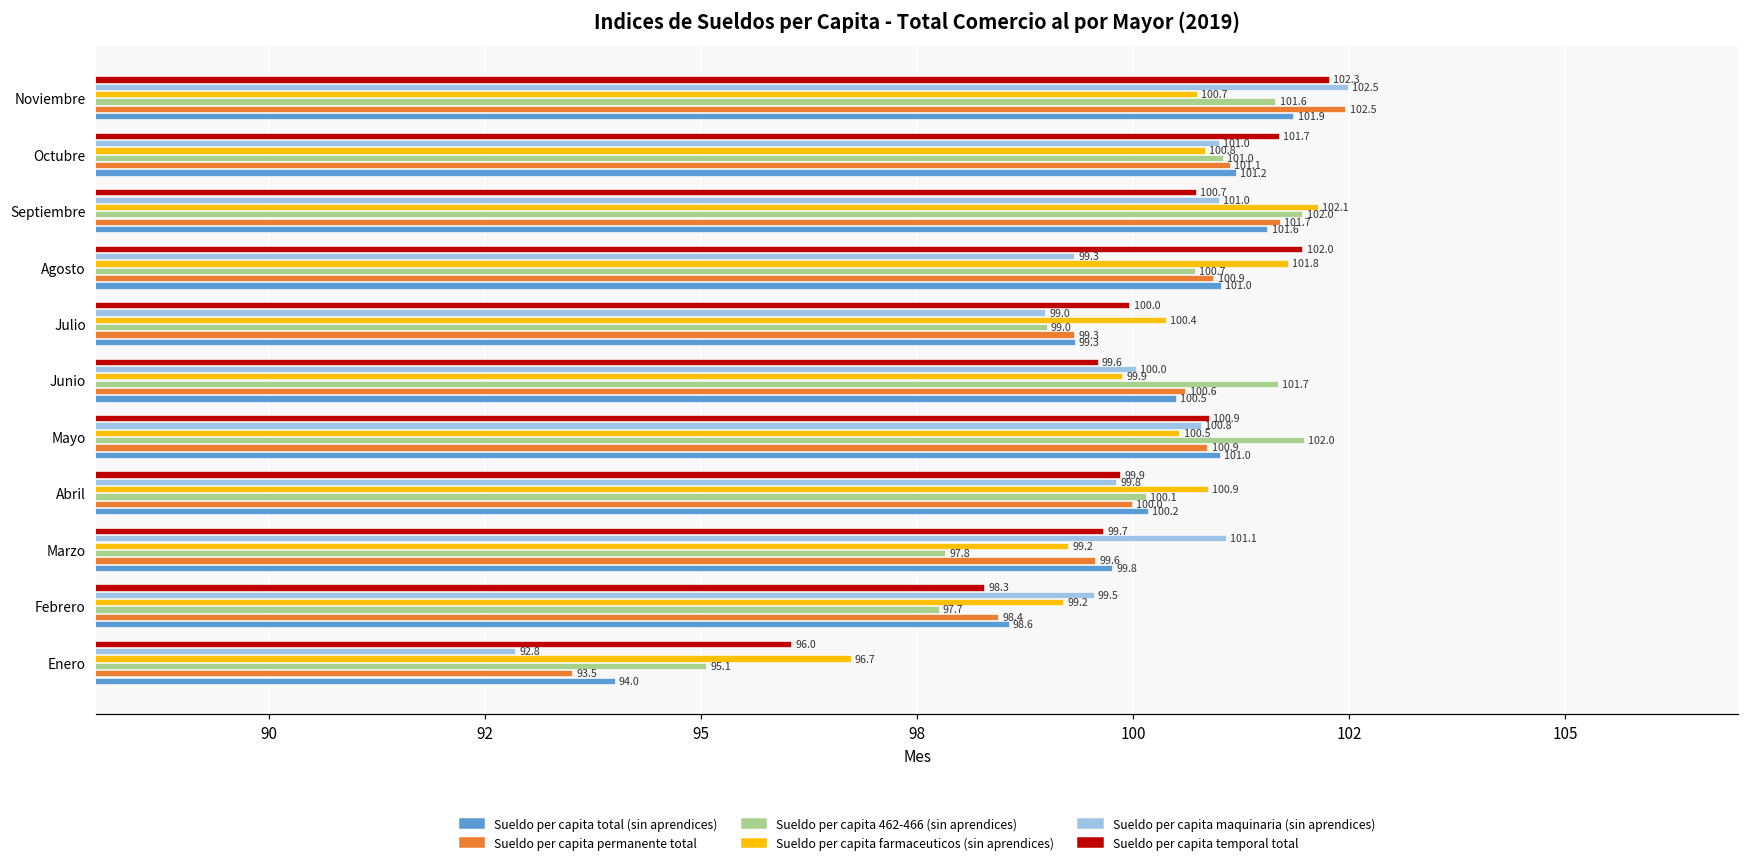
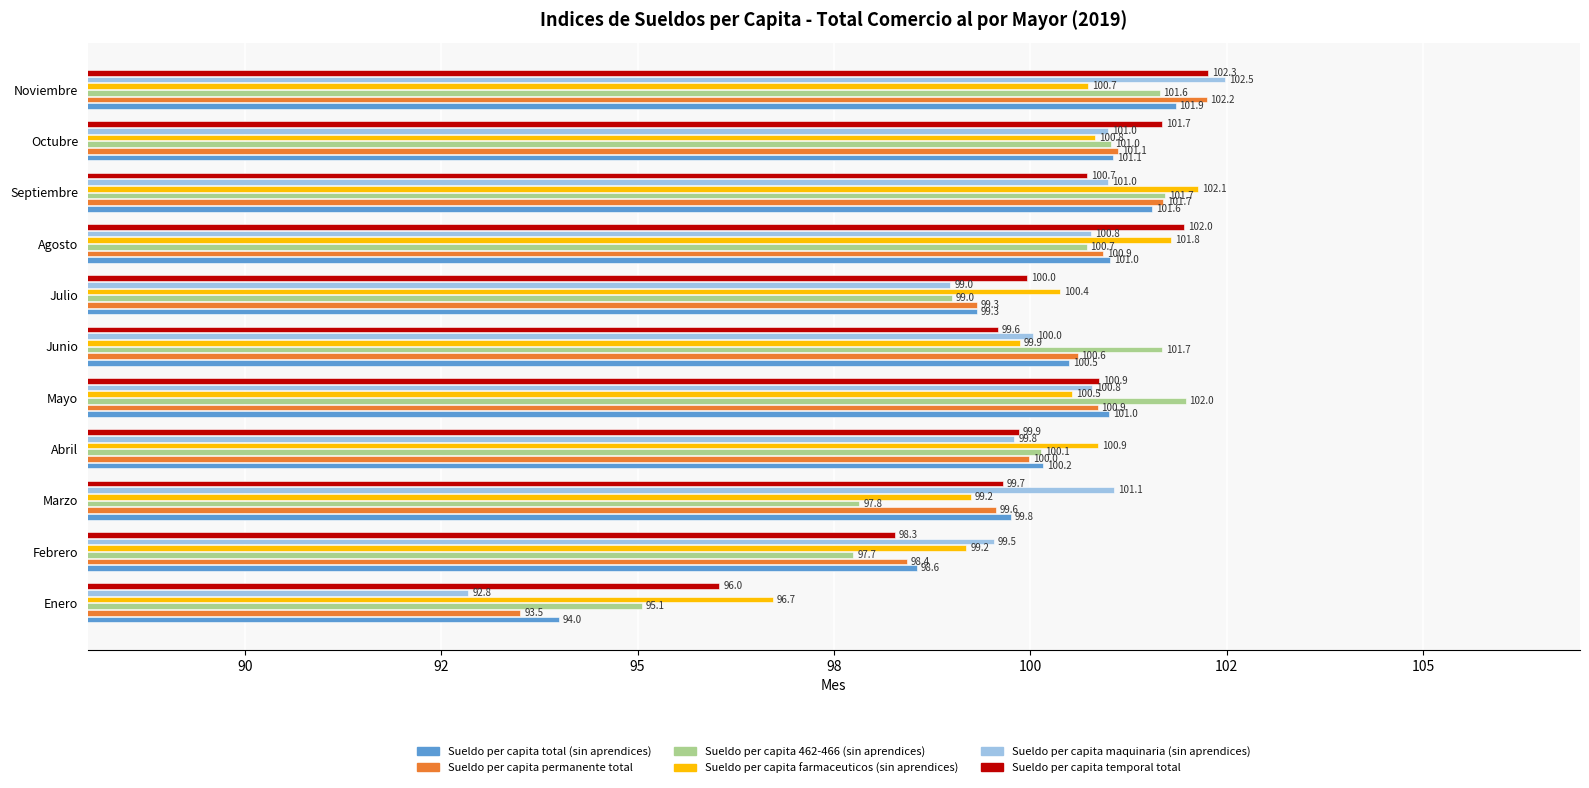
  {
    "Sueldo per capita total (sin aprendices)": {
      "Noviembre": 101.9,
-     "Octubre": 101.2,
+     "Octubre": 101.1,
      "Abril": 100.2,
      "Marzo": 99.8,
      "Enero": 94.0
    },
    "Sueldo per capita permanente total": {
-     "Noviembre": 102.5,
+     "Noviembre": 102.2,
      "Marzo": 99.6,
      "Enero": 93.5
    },
    "Sueldo per capita 462-466 (sin aprendices)": {
      "Noviembre": 101.6,
-     "Septiembre": 102.0,
+     "Septiembre": 101.7,
      "Agosto": 100.7,
      "Julio": 99.0,
      "Junio": 101.7,
      "Mayo": 102.0,
      "Marzo": 97.8,
      "Febrero": 97.7,
      "Enero": 95.1
    },
    "Sueldo per capita farmaceuticos (sin aprendices)": {
      "Noviembre": 100.7,
      "Septiembre": 102.1,
      "Agosto": 101.8,
      "Julio": 100.4,
      "Junio": 99.9,
      "Mayo": 100.5,
      "Abril": 100.9,
      "Marzo": 99.2,
      "Febrero": 99.2,
      "Enero": 96.7
    },
    "Sueldo per capita maquinaria (sin aprendices)": {
      "Noviembre": 102.5,
      "Septiembre": 101.0,
-     "Agosto": 99.3,
+     "Agosto": 100.8,
      "Julio": 99.0,
      "Junio": 100.0,
      "Marzo": 101.1,
      "Febrero": 99.5,
      "Enero": 92.8
    },
    "Sueldo per capita temporal total": {
      "Noviembre": 102.3,
      "Octubre": 101.7,
      "Septiembre": 100.7,
      "Agosto": 102.0,
      "Julio": 100.0,
      "Junio": 99.6,
      "Marzo": 99.7,
      "Febrero": 98.3,
      "Enero": 96.0
    }
  }
